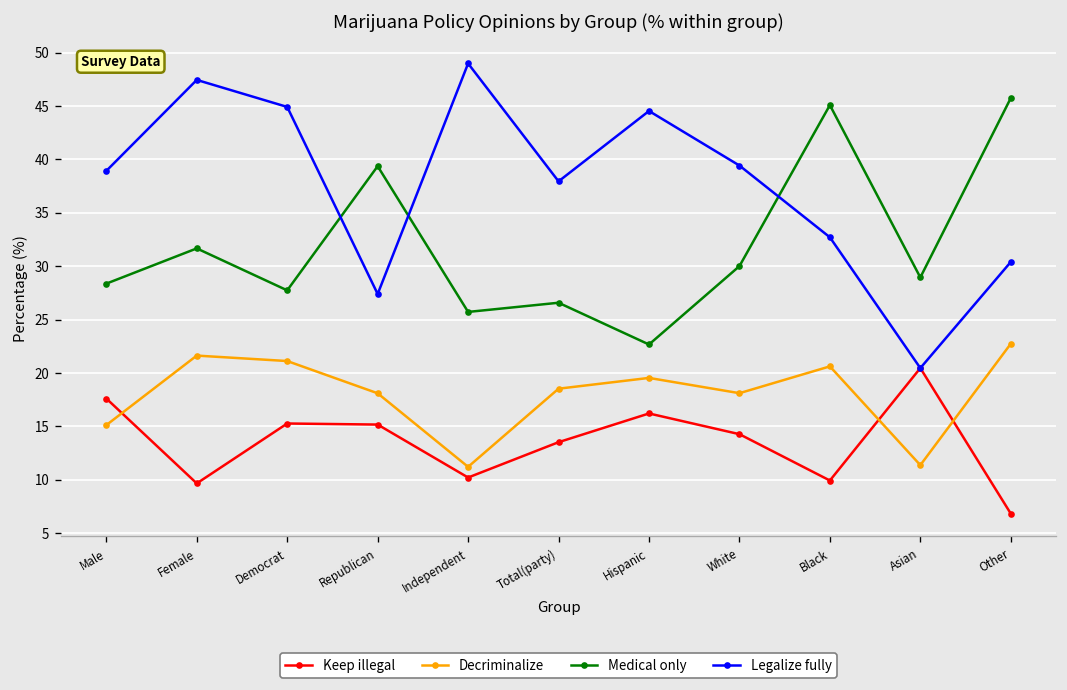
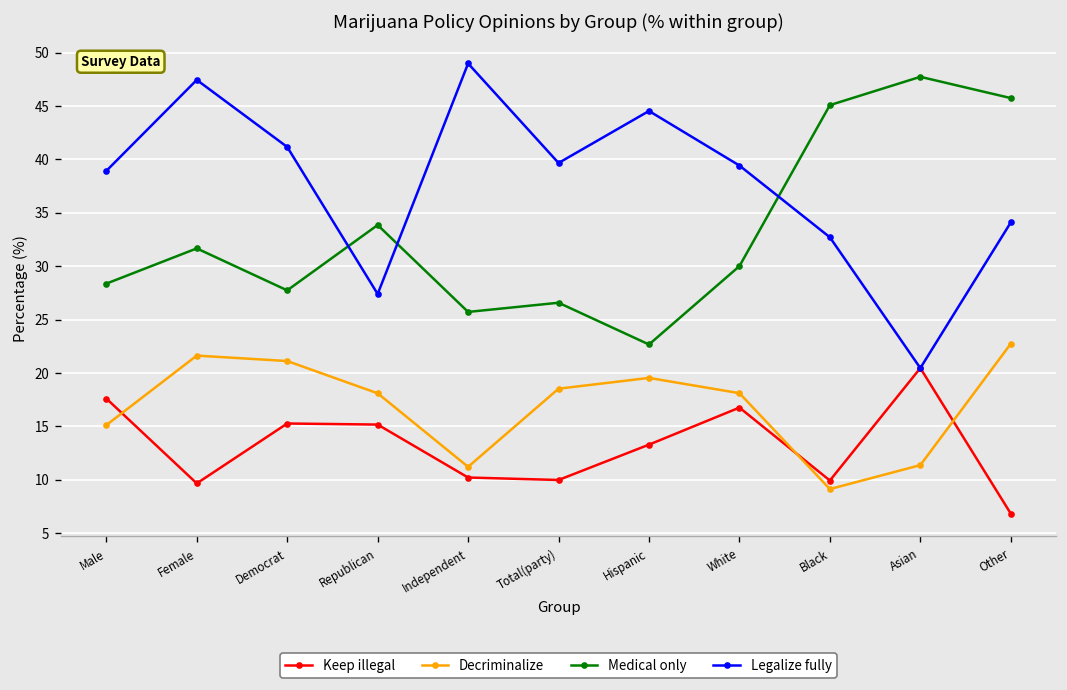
  {
    "Keep illegal": {
      "Male": 18,
      "Female": 10,
      "Democrat": 15,
      "Republican": 15,
      "Independent": 10,
-     "Total(party)": 14,
-     "Hispanic": 16,
-     "White": 14,
+     "Total(party)": 10,
+     "Hispanic": 13,
+     "White": 17,
      "Black": 10,
      "Other": 7
    },
    "Decriminalize": {
      "Male": 15,
      "Female": 22,
      "Democrat": 21,
      "Republican": 18,
      "Independent": 11,
      "Total(party)": 19,
      "Hispanic": 20,
      "White": 18,
-     "Black": 21,
+     "Black": 9,
      "Asian": 11,
      "Other": 23
    },
    "Medical only": {
      "Male": 28,
      "Female": 32,
      "Democrat": 28,
-     "Republican": 39,
+     "Republican": 34,
      "Independent": 26,
      "Total(party)": 27,
      "Hispanic": 23,
      "White": 30,
      "Black": 45,
-     "Asian": 29,
+     "Asian": 48,
      "Other": 46
    },
    "Legalize fully": {
      "Male": 39,
      "Female": 47,
-     "Democrat": 45,
+     "Democrat": 41,
      "Republican": 27,
      "Independent": 49,
-     "Total(party)": 38,
+     "Total(party)": 40,
      "Hispanic": 45,
      "White": 39,
      "Black": 33,
-     "Other": 30
+     "Other": 34
    }
  }
